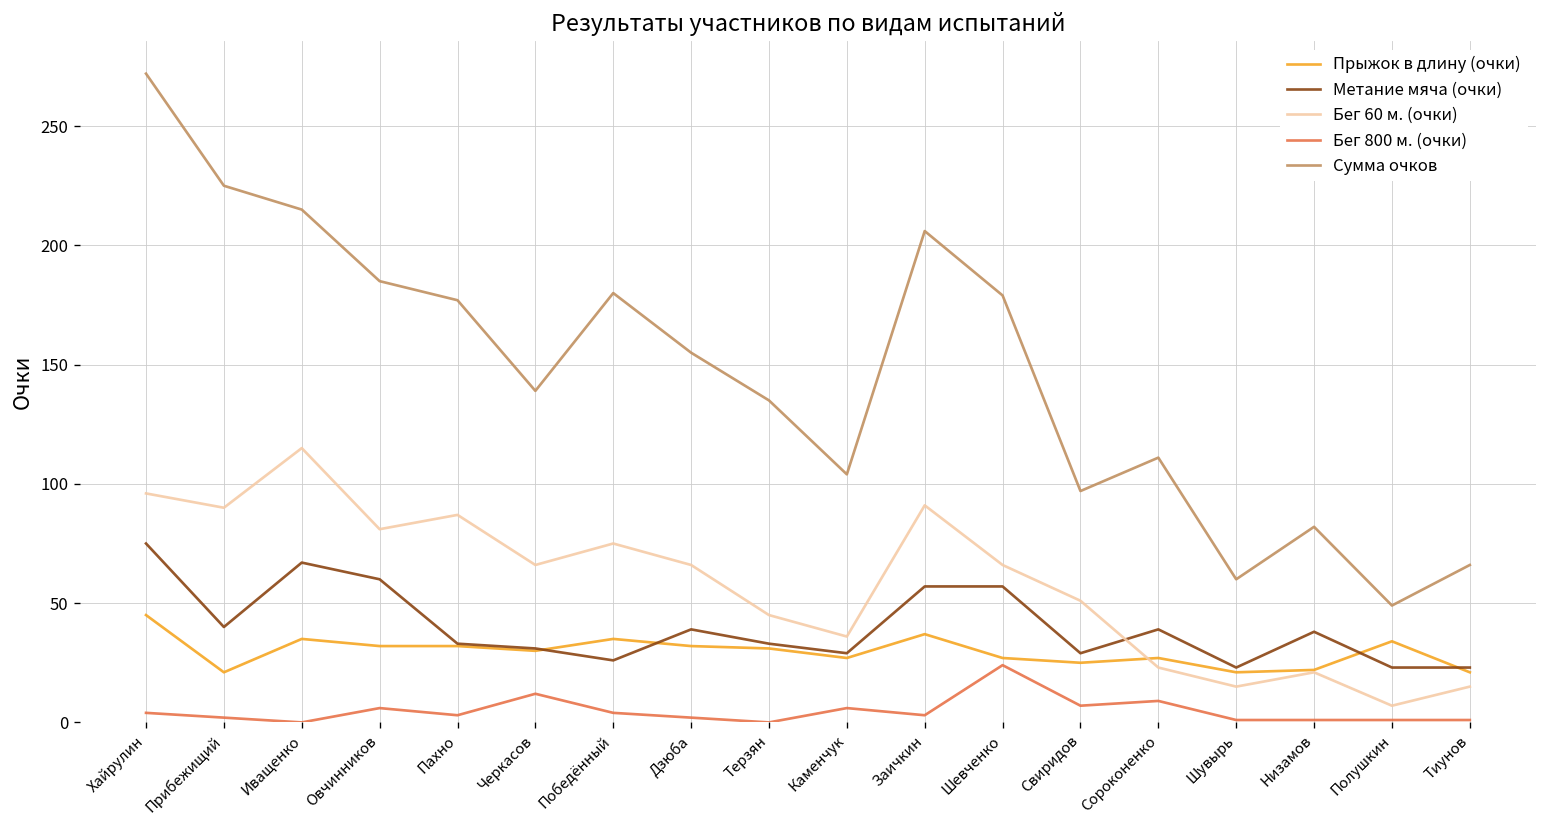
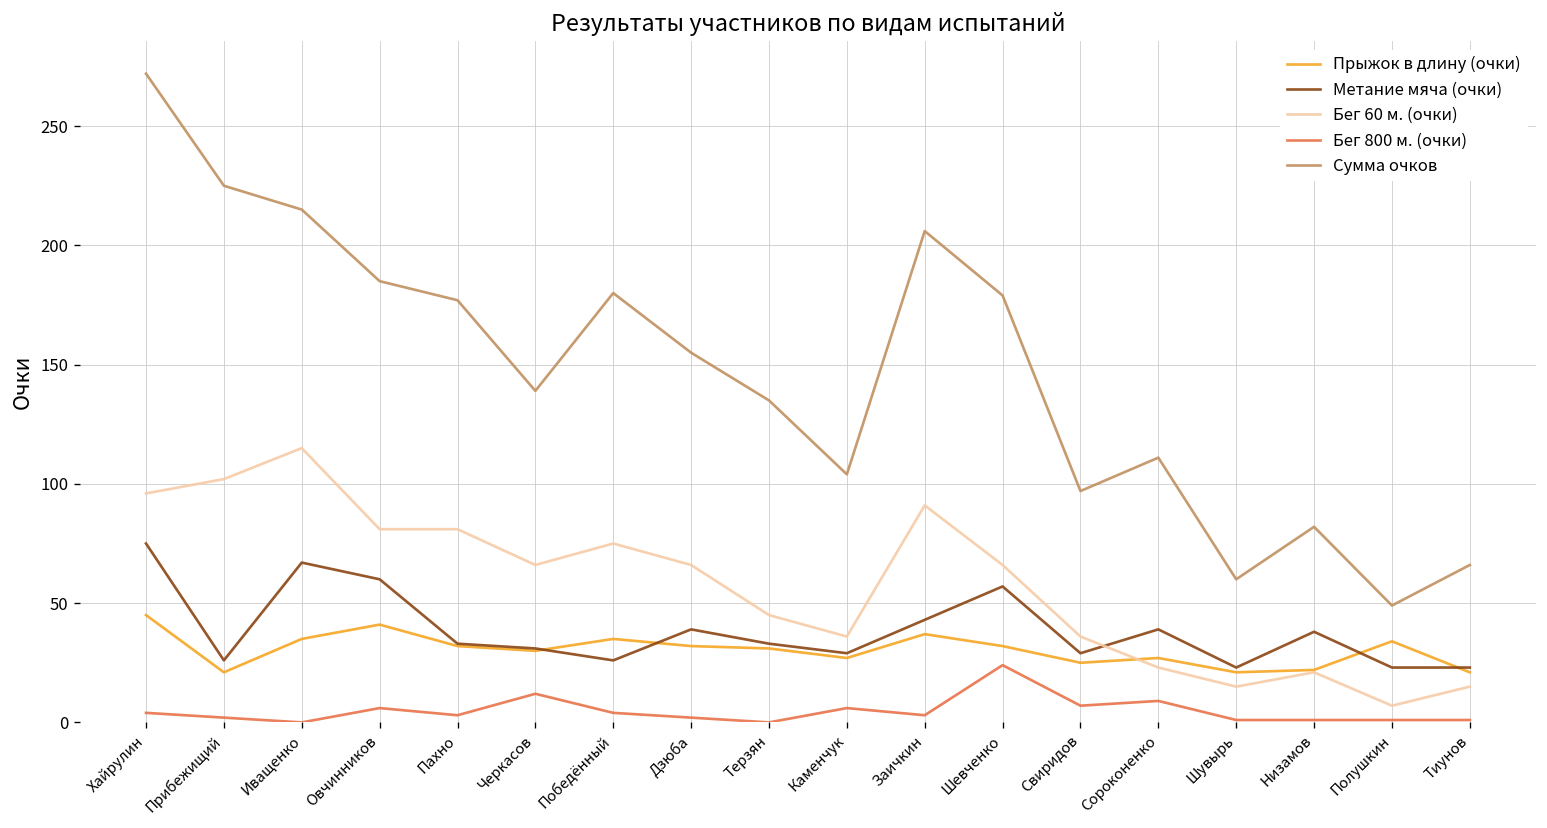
  {
    "Прыжок в длину (очки)": {
      "Хайрулин": 45,
      "Прибежищий": 21,
      "Иващенко": 35,
-     "Овчинников": 32,
+     "Овчинников": 41,
      "Победённый": 35,
      "Дзюба": 32,
      "Терзян": 31,
      "Каменчук": 27,
      "Заичкин": 37,
-     "Шевченко": 27,
+     "Шевченко": 32,
      "Свиридов": 25,
      "Сороконенко": 27,
      "Шувырь": 21,
      "Полушкин": 34,
      "Тиунов": 21
    },
    "Метание мяча (очки)": {
      "Хайрулин": 75,
-     "Прибежищий": 40,
+     "Прибежищий": 26,
      "Иващенко": 67,
      "Овчинников": 60,
      "Победённый": 26,
      "Дзюба": 39,
      "Терзян": 33,
      "Каменчук": 29,
-     "Заичкин": 57,
+     "Заичкин": 43,
      "Шевченко": 57,
      "Свиридов": 29,
      "Сороконенко": 39,
      "Шувырь": 23,
      "Низамов": 38,
      "Полушкин": 23,
      "Тиунов": 23
    },
    "Бег 60 м. (очки)": {
      "Хайрулин": 96,
-     "Прибежищий": 90,
+     "Прибежищий": 102,
      "Иващенко": 115,
      "Овчинников": 81,
-     "Пахно": 87,
+     "Пахно": 81,
      "Черкасов": 66,
      "Победённый": 75,
      "Дзюба": 66,
      "Терзян": 45,
      "Каменчук": 36,
      "Заичкин": 91,
      "Шевченко": 66,
-     "Свиридов": 51,
+     "Свиридов": 36,
      "Сороконенко": 23,
      "Шувырь": 15,
      "Полушкин": 7,
      "Тиунов": 15
    }
  }
